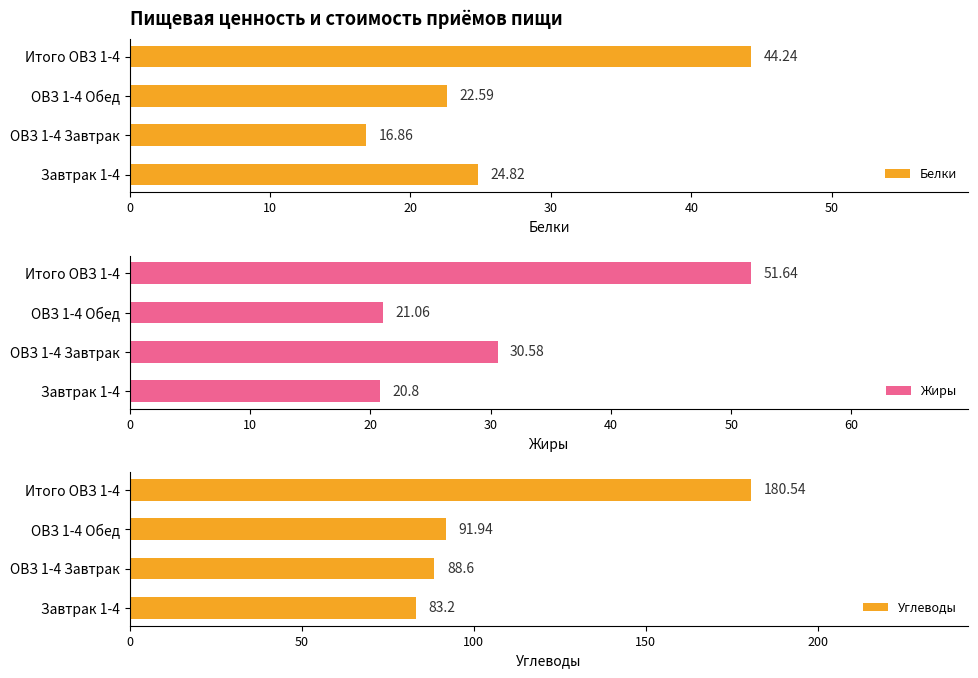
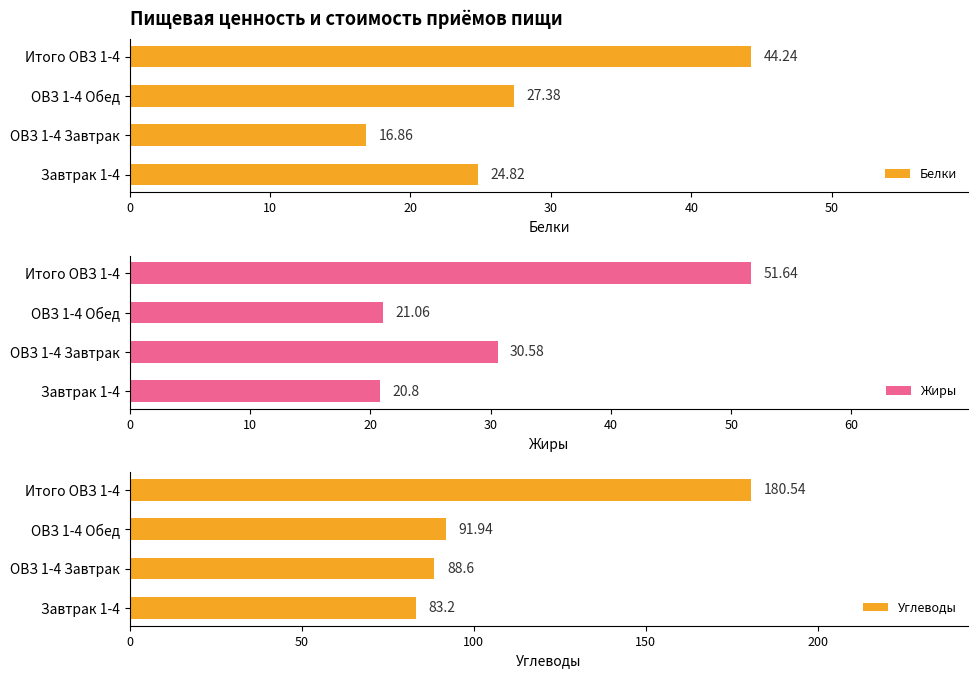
  {
    "Пищевая ценность и стоимость приёмов пищи": {
      "Итого ОВЗ 1-4": 44.24,
-     "ОВЗ 1-4 Обед": 22.59,
+     "ОВЗ 1-4 Обед": 27.38,
      "ОВЗ 1-4 Завтрак": 16.86,
      "Завтрак 1-4": 24.82
    }
  }
